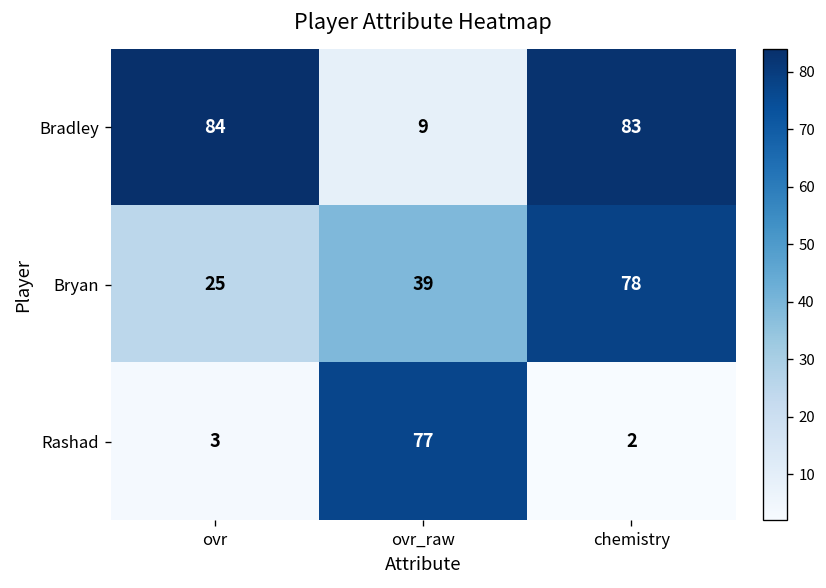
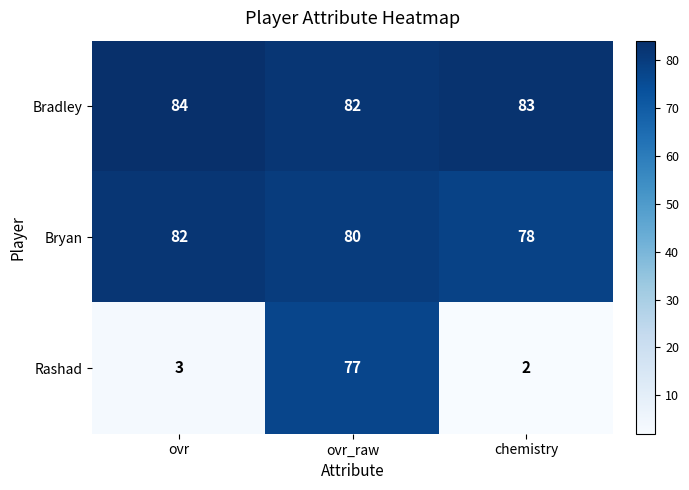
  {
    "Bradley": {
      "ovr": 84,
-     "ovr_raw": 9,
+     "ovr_raw": 82,
      "chemistry": 83
    },
    "Bryan": {
-     "ovr": 25,
-     "ovr_raw": 39,
+     "ovr": 82,
+     "ovr_raw": 80,
      "chemistry": 78
    },
    "Rashad": {
      "ovr": 3,
      "ovr_raw": 77,
      "chemistry": 2
    }
  }
